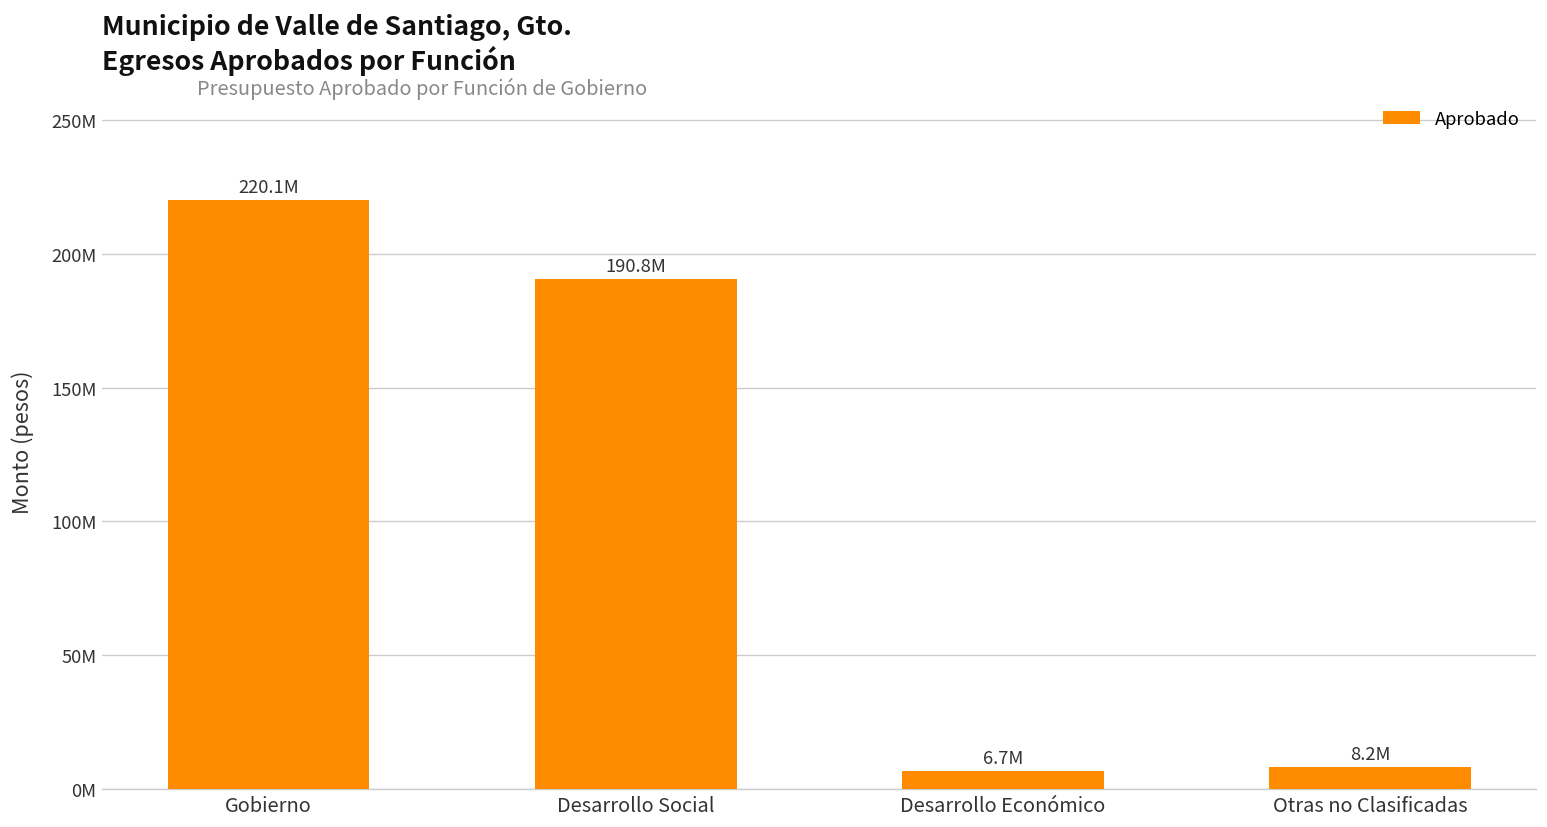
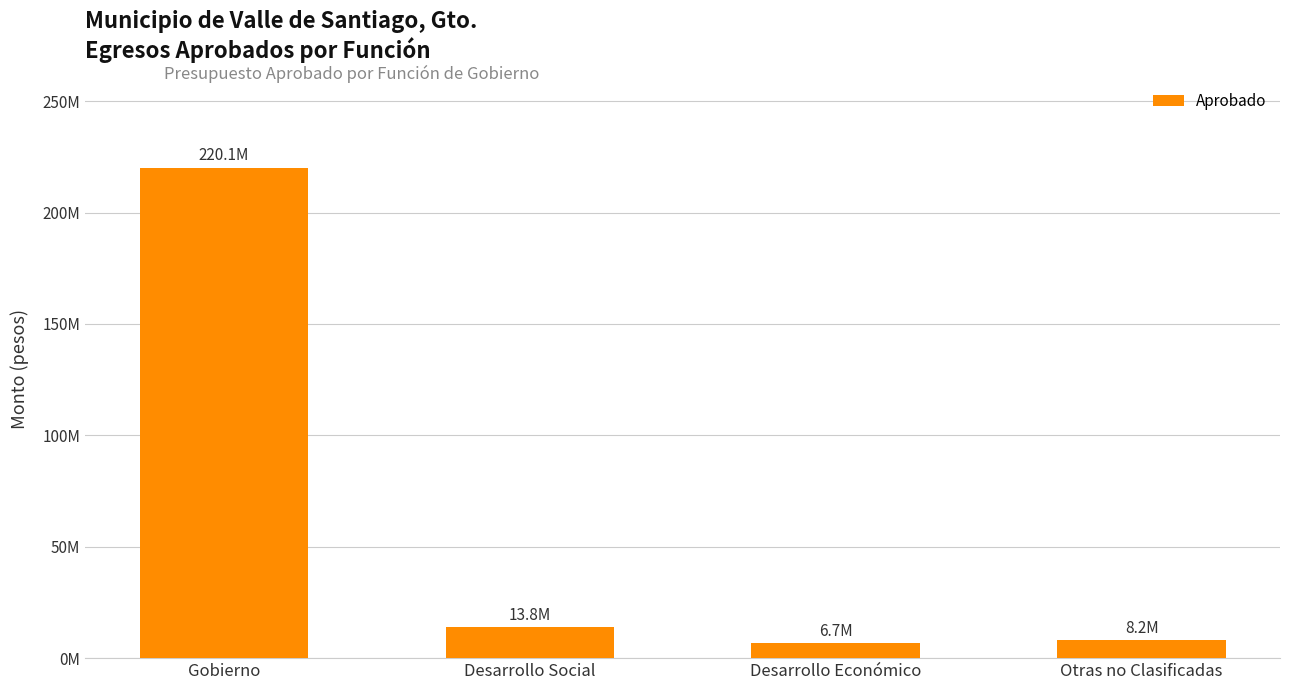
  {
    "Gobierno": "220.1M",
-   "Desarrollo Social": "190.8M",
+   "Desarrollo Social": "13.8M",
    "Desarrollo Económico": "6.7M",
    "Otras no Clasificadas": "8.2M"
  }
